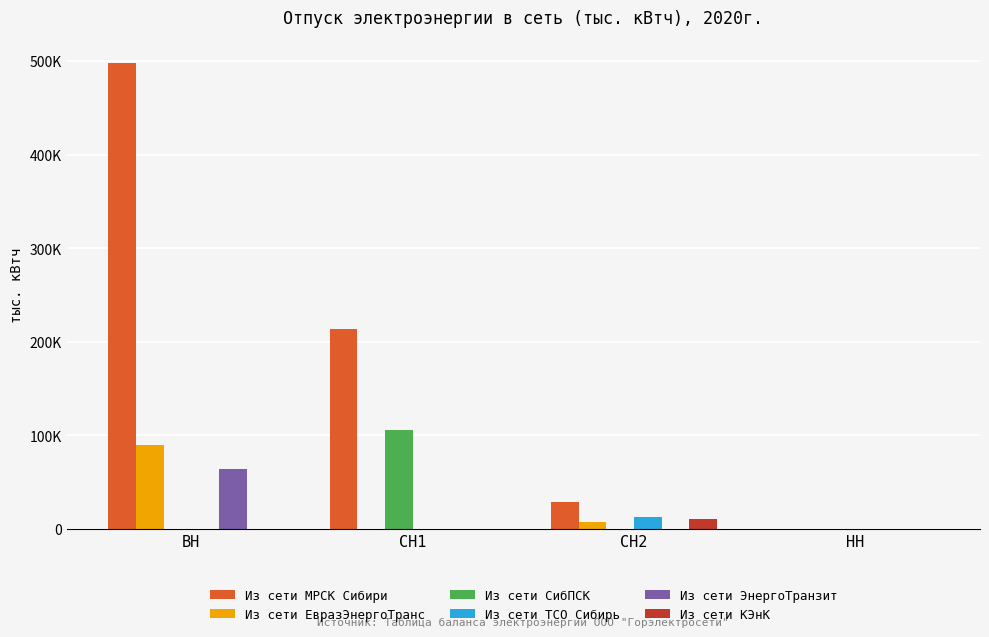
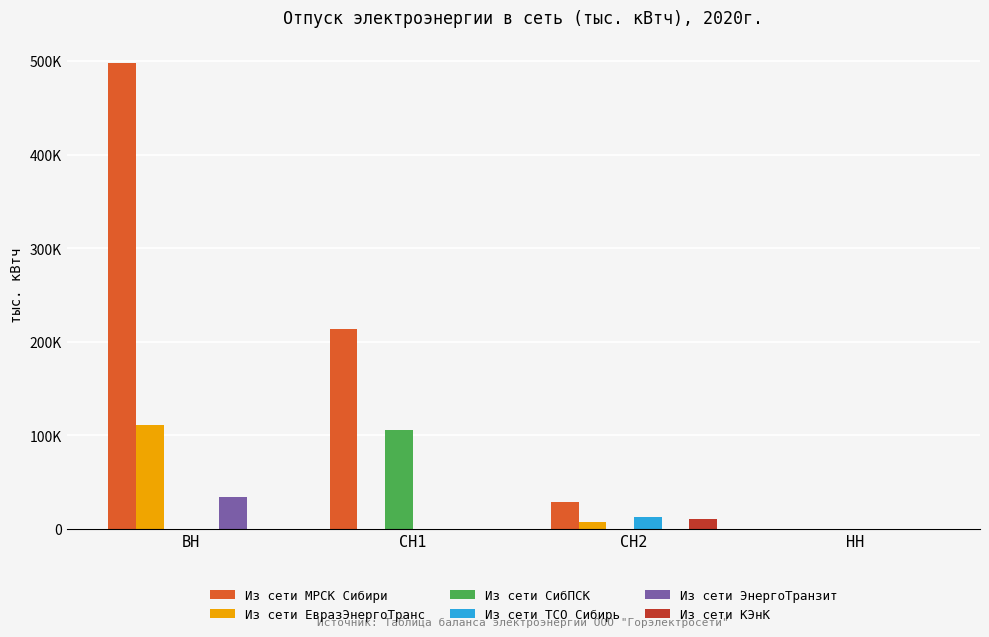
  {
    "Из сети ЕвразЭнергоТранс": {
-     "ВН": 90000,
+     "ВН": 110000,
      "СН1": 0,
      "СН2": 10000,
      "НН": 0
    },
    "Из сети СибПСК": {
      "ВН": 0,
      "СН1": 110000,
      "СН2": 0,
      "НН": 0
    },
    "Из сети ТСО Сибирь": {
      "ВН": 0,
      "СН1": 0,
      "СН2": 10000,
      "НН": 0
    },
    "Из сети ЭнергоТранзит": {
-     "ВН": 60000,
+     "ВН": 30000,
      "СН1": 0,
      "СН2": 0,
      "НН": 0
    }
  }
